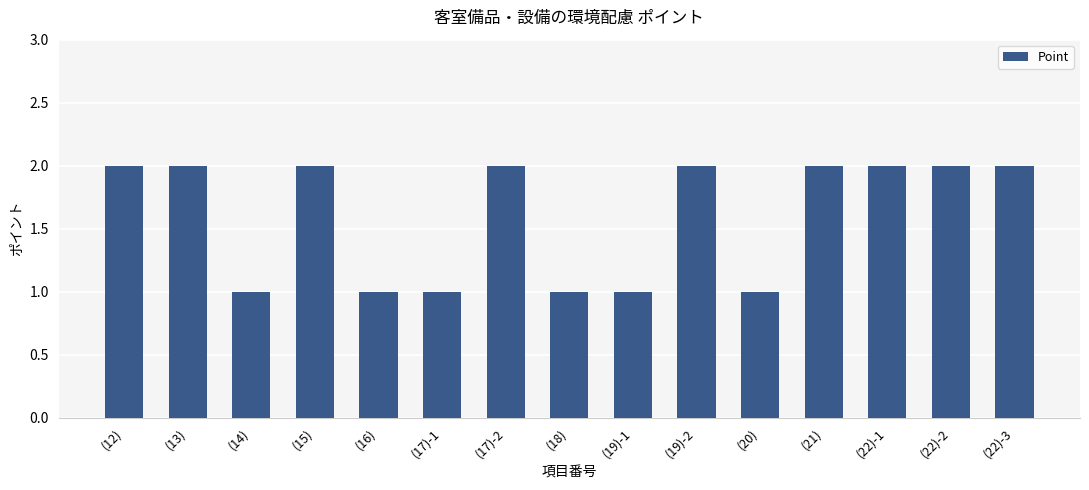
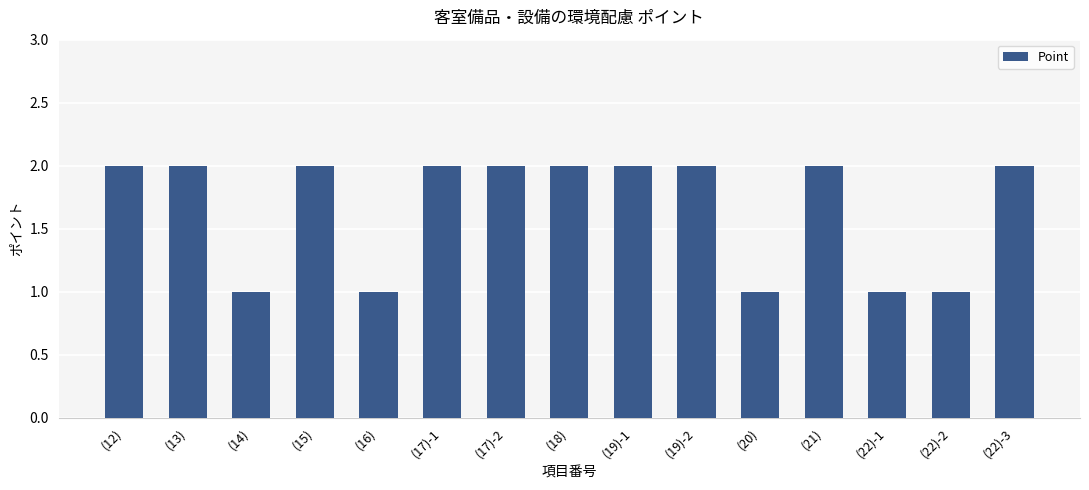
  {
    "(12)": 2,
    "(13)": 2,
    "(14)": 1,
    "(15)": 2,
    "(16)": 1,
-   "(17)-1": 1,
+   "(17)-1": 2,
    "(17)-2": 2,
-   "(18)": 1,
-   "(19)-1": 1,
+   "(18)": 2,
+   "(19)-1": 2,
    "(19)-2": 2,
    "(20)": 1,
    "(21)": 2,
-   "(22)-1": 2,
-   "(22)-2": 2,
+   "(22)-1": 1,
+   "(22)-2": 1,
    "(22)-3": 2
  }
